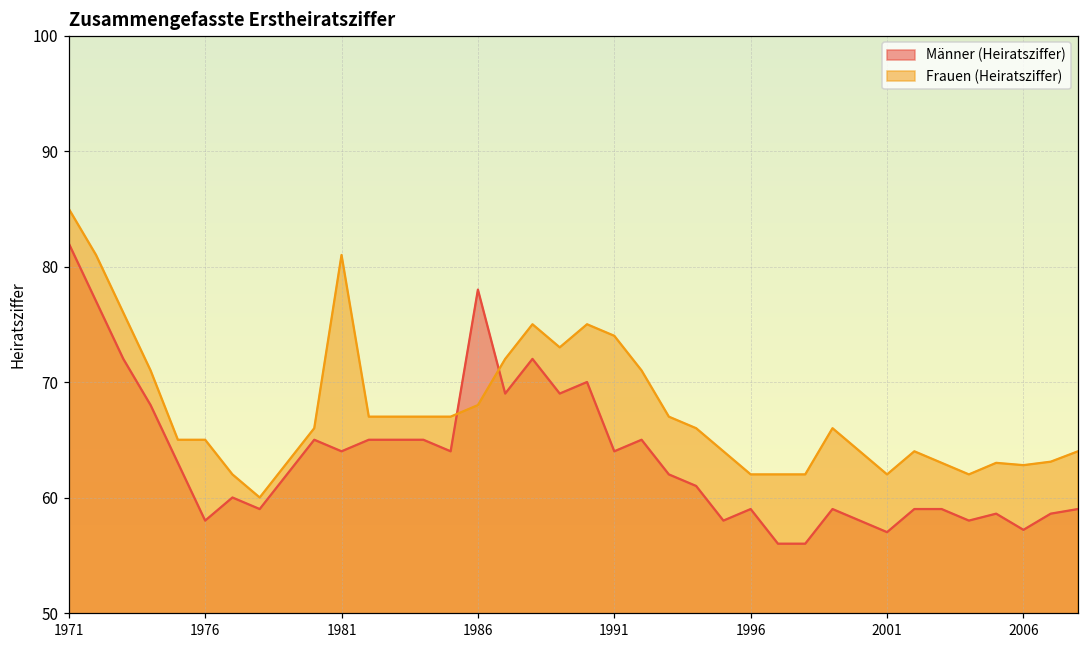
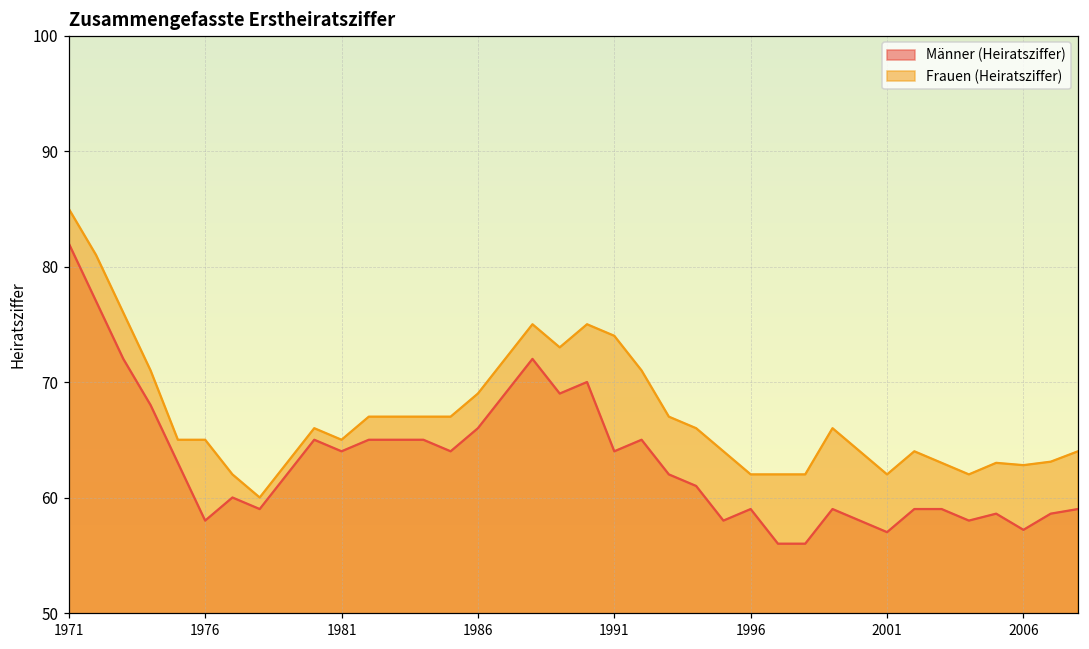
  {
    "Männer (Heiratsziffer)": {
      "1971": 82,
      "1976": 58,
      "1981": 64,
-     "1986": 78,
+     "1986": 66,
      "1991": 64,
      "1996": 59,
      "2001": 57,
      "2006": 57
    },
    "Frauen (Heiratsziffer)": {
      "1971": 85,
      "1976": 65,
-     "1981": 81,
-     "1986": 68,
+     "1981": 65,
+     "1986": 69,
      "1991": 74,
      "1996": 62,
      "2001": 62,
      "2006": 63
    }
  }
